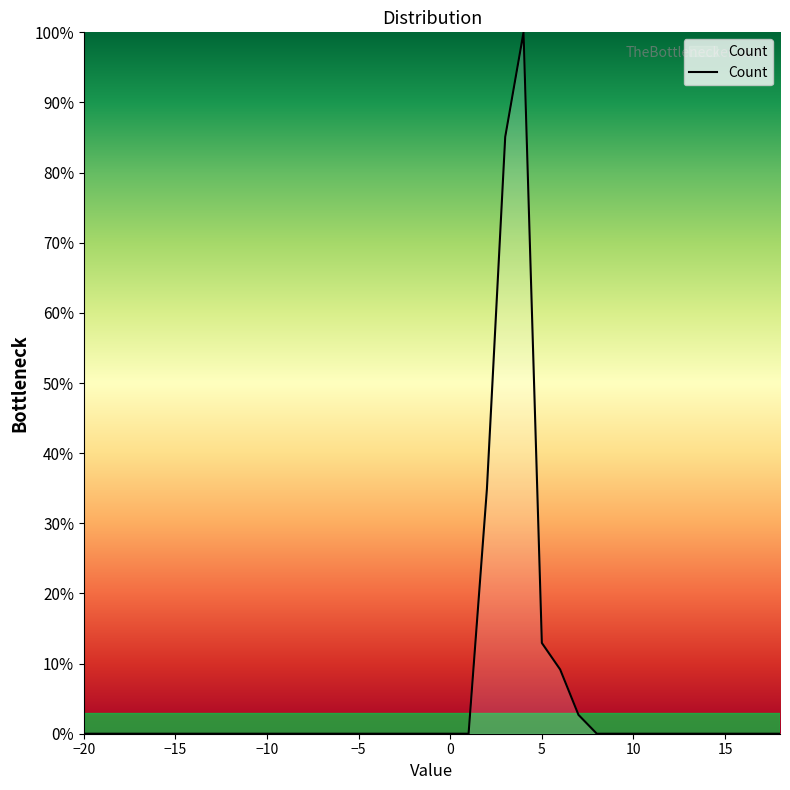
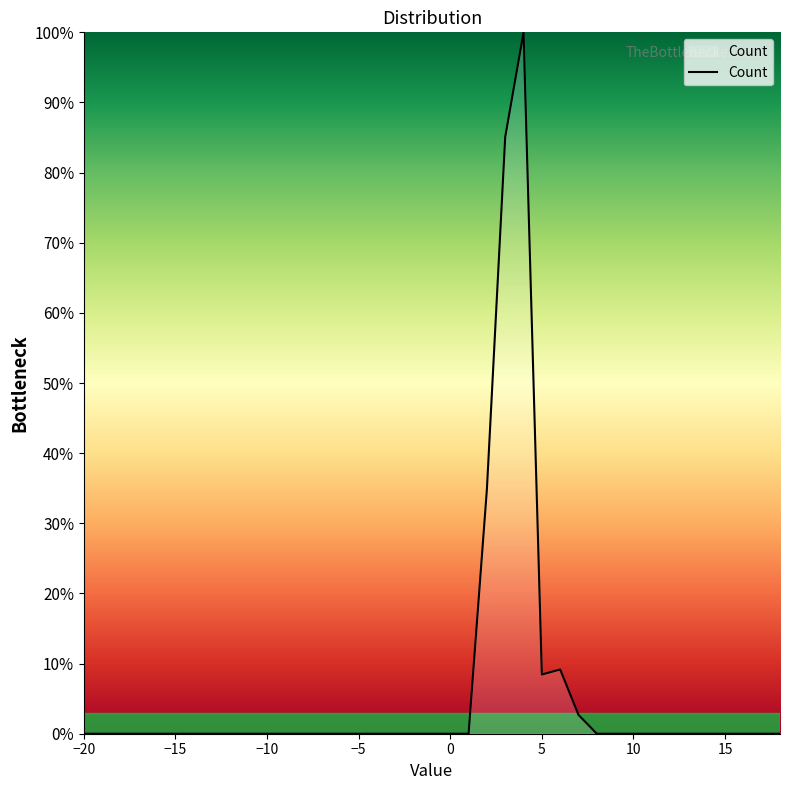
  {
-   "5": "13%"
+   "5": "8%"
  }
